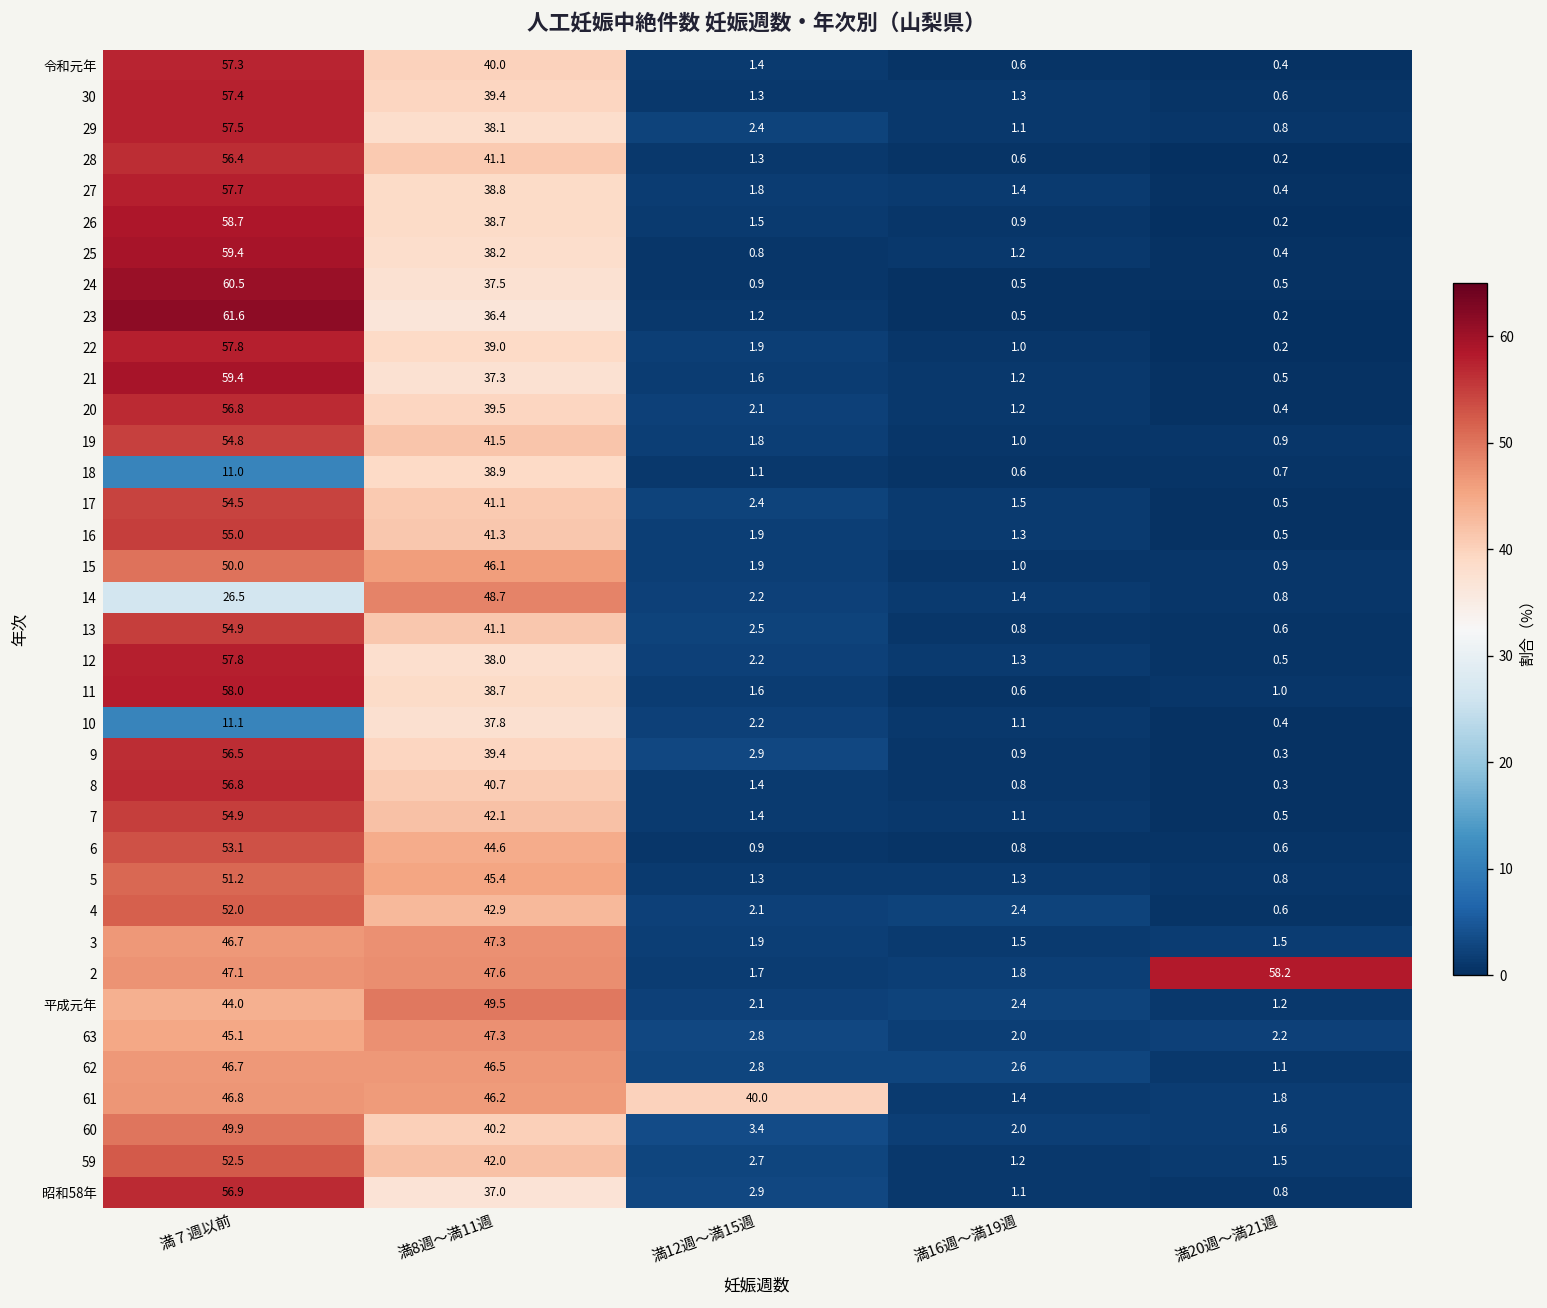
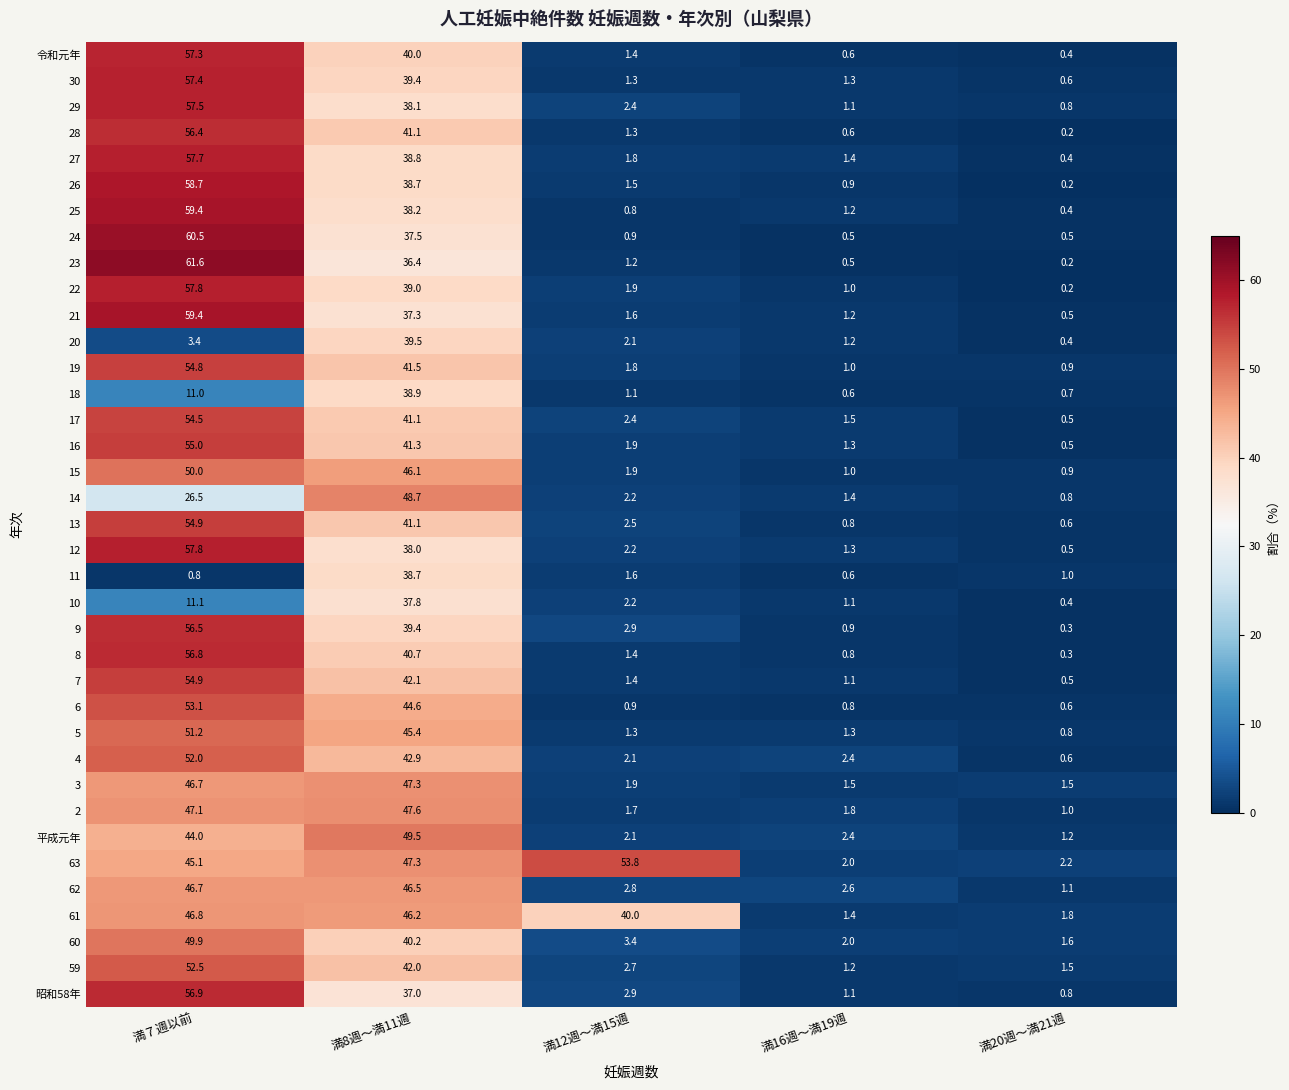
  {
    "令和元年": {
      "満７週以前": 57.3,
      "満8週～満11週": 40.0,
      "満12週～満15週": 1.4,
      "満16週～満19週": 0.6,
      "満20週～満21週": 0.4
    },
    "30": {
      "満７週以前": 57.4,
      "満8週～満11週": 39.4,
      "満12週～満15週": 1.3,
      "満16週～満19週": 1.3,
      "満20週～満21週": 0.6
    },
    "29": {
      "満７週以前": 57.5,
      "満8週～満11週": 38.1,
      "満12週～満15週": 2.4,
      "満16週～満19週": 1.1,
      "満20週～満21週": 0.8
    },
    "28": {
      "満７週以前": 56.4,
      "満8週～満11週": 41.1,
      "満12週～満15週": 1.3,
      "満16週～満19週": 0.6,
      "満20週～満21週": 0.2
    },
    "27": {
      "満７週以前": 57.7,
      "満8週～満11週": 38.8,
      "満12週～満15週": 1.8,
      "満16週～満19週": 1.4,
      "満20週～満21週": 0.4
    },
    "26": {
      "満７週以前": 58.7,
      "満8週～満11週": 38.7,
      "満12週～満15週": 1.5,
      "満16週～満19週": 0.9,
      "満20週～満21週": 0.2
    },
    "25": {
      "満７週以前": 59.4,
      "満8週～満11週": 38.2,
      "満12週～満15週": 0.8,
      "満16週～満19週": 1.2,
      "満20週～満21週": 0.4
    },
    "24": {
      "満７週以前": 60.5,
      "満8週～満11週": 37.5,
      "満12週～満15週": 0.9,
      "満16週～満19週": 0.5,
      "満20週～満21週": 0.5
    },
    "23": {
      "満７週以前": 61.6,
      "満8週～満11週": 36.4,
      "満12週～満15週": 1.2,
      "満16週～満19週": 0.5,
      "満20週～満21週": 0.2
    },
    "22": {
      "満７週以前": 57.8,
      "満8週～満11週": 39.0,
      "満12週～満15週": 1.9,
      "満16週～満19週": 1.0,
      "満20週～満21週": 0.2
    },
    "21": {
      "満７週以前": 59.4,
      "満8週～満11週": 37.3,
      "満12週～満15週": 1.6,
      "満16週～満19週": 1.2,
      "満20週～満21週": 0.5
    },
    "20": {
-     "満７週以前": 56.8,
+     "満７週以前": 3.4,
      "満8週～満11週": 39.5,
      "満12週～満15週": 2.1,
      "満16週～満19週": 1.2,
      "満20週～満21週": 0.4
    },
    "19": {
      "満７週以前": 54.8,
      "満8週～満11週": 41.5,
      "満12週～満15週": 1.8,
      "満16週～満19週": 1.0,
      "満20週～満21週": 0.9
    },
    "18": {
      "満７週以前": 11.0,
      "満8週～満11週": 38.9,
      "満12週～満15週": 1.1,
      "満16週～満19週": 0.6,
      "満20週～満21週": 0.7
    },
    "17": {
      "満７週以前": 54.5,
      "満8週～満11週": 41.1,
      "満12週～満15週": 2.4,
      "満16週～満19週": 1.5,
      "満20週～満21週": 0.5
    },
    "16": {
      "満７週以前": 55.0,
      "満8週～満11週": 41.3,
      "満12週～満15週": 1.9,
      "満16週～満19週": 1.3,
      "満20週～満21週": 0.5
    },
    "15": {
      "満７週以前": 50.0,
      "満8週～満11週": 46.1,
      "満12週～満15週": 1.9,
      "満16週～満19週": 1.0,
      "満20週～満21週": 0.9
    },
    "14": {
      "満７週以前": 26.5,
      "満8週～満11週": 48.7,
      "満12週～満15週": 2.2,
      "満16週～満19週": 1.4,
      "満20週～満21週": 0.8
    },
    "13": {
      "満７週以前": 54.9,
      "満8週～満11週": 41.1,
      "満12週～満15週": 2.5,
      "満16週～満19週": 0.8,
      "満20週～満21週": 0.6
    },
    "12": {
      "満７週以前": 57.8,
      "満8週～満11週": 38.0,
      "満12週～満15週": 2.2,
      "満16週～満19週": 1.3,
      "満20週～満21週": 0.5
    },
    "11": {
-     "満７週以前": 58.0,
+     "満７週以前": 0.8,
      "満8週～満11週": 38.7,
      "満12週～満15週": 1.6,
      "満16週～満19週": 0.6,
      "満20週～満21週": 1.0
    },
    "10": {
      "満７週以前": 11.1,
      "満8週～満11週": 37.8,
      "満12週～満15週": 2.2,
      "満16週～満19週": 1.1,
      "満20週～満21週": 0.4
    },
    "9": {
      "満７週以前": 56.5,
      "満8週～満11週": 39.4,
      "満12週～満15週": 2.9,
      "満16週～満19週": 0.9,
      "満20週～満21週": 0.3
    },
    "8": {
      "満７週以前": 56.8,
      "満8週～満11週": 40.7,
      "満12週～満15週": 1.4,
      "満16週～満19週": 0.8,
      "満20週～満21週": 0.3
    },
    "7": {
      "満７週以前": 54.9,
      "満8週～満11週": 42.1,
      "満12週～満15週": 1.4,
      "満16週～満19週": 1.1,
      "満20週～満21週": 0.5
    },
    "6": {
      "満７週以前": 53.1,
      "満8週～満11週": 44.6,
      "満12週～満15週": 0.9,
      "満16週～満19週": 0.8,
      "満20週～満21週": 0.6
    },
    "5": {
      "満７週以前": 51.2,
      "満8週～満11週": 45.4,
      "満12週～満15週": 1.3,
      "満16週～満19週": 1.3,
      "満20週～満21週": 0.8
    },
    "4": {
      "満７週以前": 52.0,
      "満8週～満11週": 42.9,
      "満12週～満15週": 2.1,
      "満16週～満19週": 2.4,
      "満20週～満21週": 0.6
    },
    "3": {
      "満７週以前": 46.7,
      "満8週～満11週": 47.3,
      "満12週～満15週": 1.9,
      "満16週～満19週": 1.5,
      "満20週～満21週": 1.5
    },
    "2": {
      "満７週以前": 47.1,
      "満8週～満11週": 47.6,
      "満12週～満15週": 1.7,
      "満16週～満19週": 1.8,
-     "満20週～満21週": 58.2
+     "満20週～満21週": 1.0
    },
    "平成元年": {
      "満７週以前": 44.0,
      "満8週～満11週": 49.5,
      "満12週～満15週": 2.1,
      "満16週～満19週": 2.4,
      "満20週～満21週": 1.2
    },
    "63": {
      "満７週以前": 45.1,
      "満8週～満11週": 47.3,
-     "満12週～満15週": 2.8,
+     "満12週～満15週": 53.8,
      "満16週～満19週": 2.0,
      "満20週～満21週": 2.2
    },
    "62": {
      "満７週以前": 46.7,
      "満8週～満11週": 46.5,
      "満12週～満15週": 2.8,
      "満16週～満19週": 2.6,
      "満20週～満21週": 1.1
    },
    "61": {
      "満７週以前": 46.8,
      "満8週～満11週": 46.2,
      "満12週～満15週": 40.0,
      "満16週～満19週": 1.4,
      "満20週～満21週": 1.8
    },
    "60": {
      "満７週以前": 49.9,
      "満8週～満11週": 40.2,
      "満12週～満15週": 3.4,
      "満16週～満19週": 2.0,
      "満20週～満21週": 1.6
    },
    "59": {
      "満７週以前": 52.5,
      "満8週～満11週": 42.0,
      "満12週～満15週": 2.7,
      "満16週～満19週": 1.2,
      "満20週～満21週": 1.5
    },
    "昭和58年": {
      "満７週以前": 56.9,
      "満8週～満11週": 37.0,
      "満12週～満15週": 2.9,
      "満16週～満19週": 1.1,
      "満20週～満21週": 0.8
    }
  }
